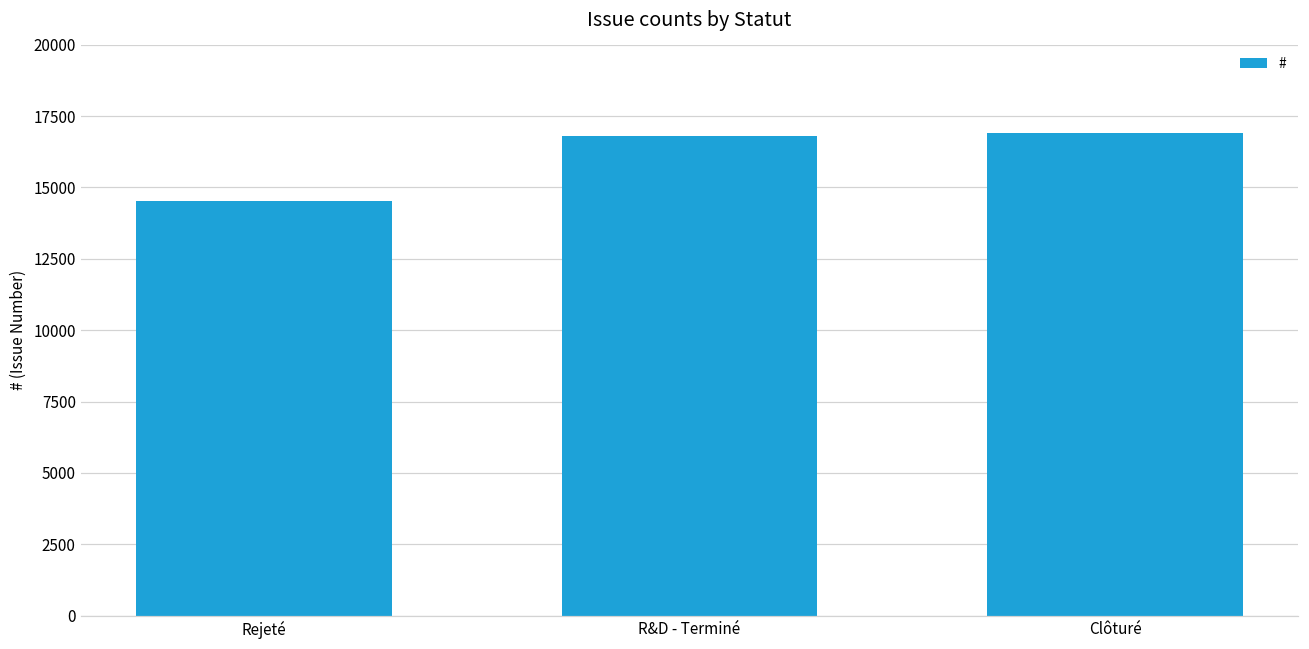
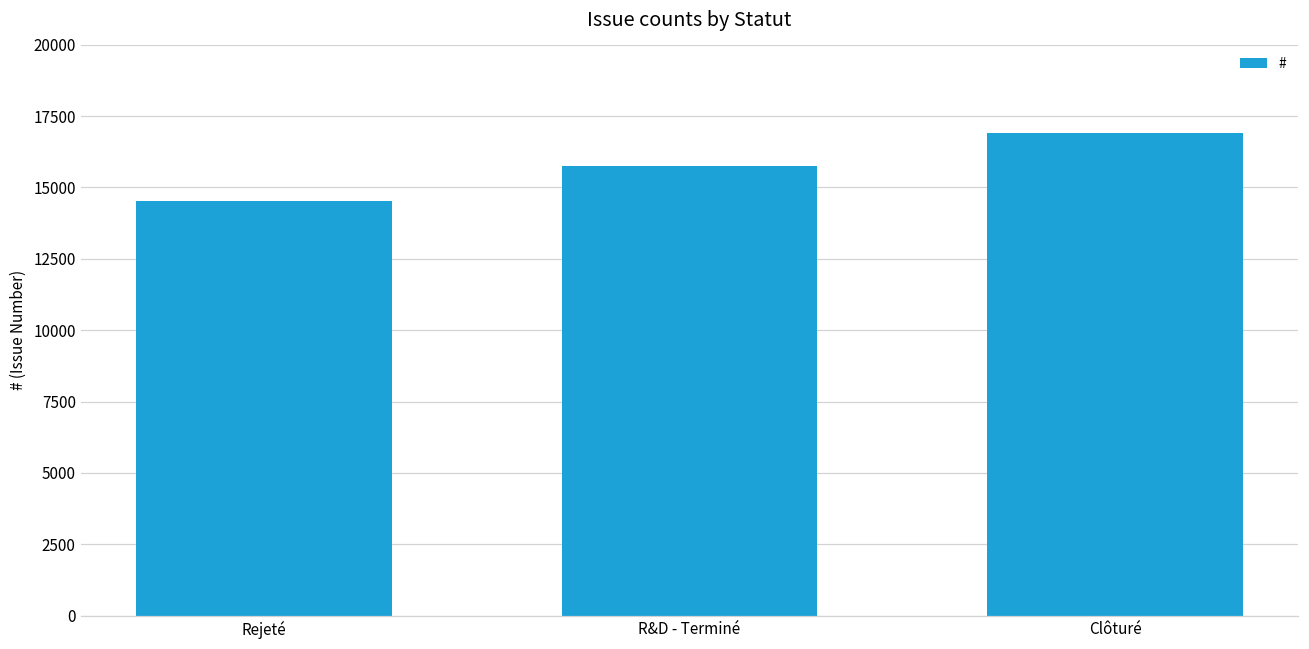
  {
    "Rejeté": 14500,
-   "R&D - Terminé": 16800,
+   "R&D - Terminé": 15800,
    "Clôturé": 16900
  }
